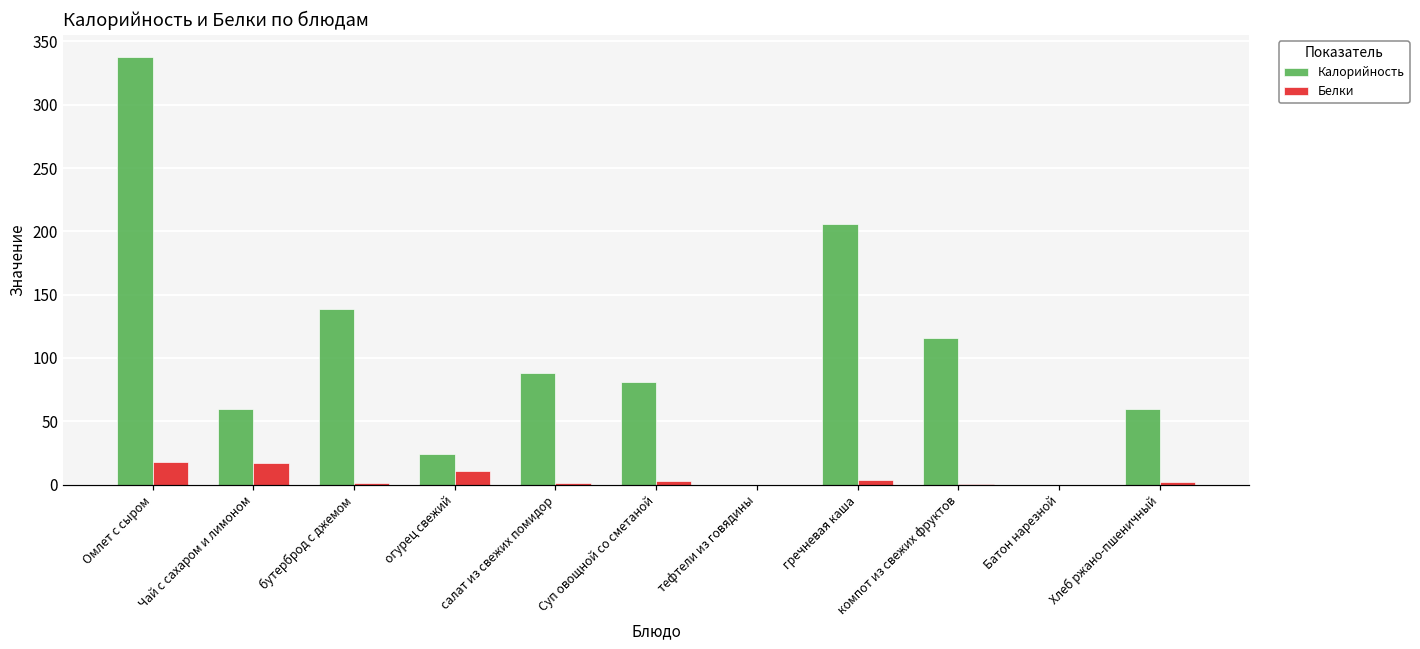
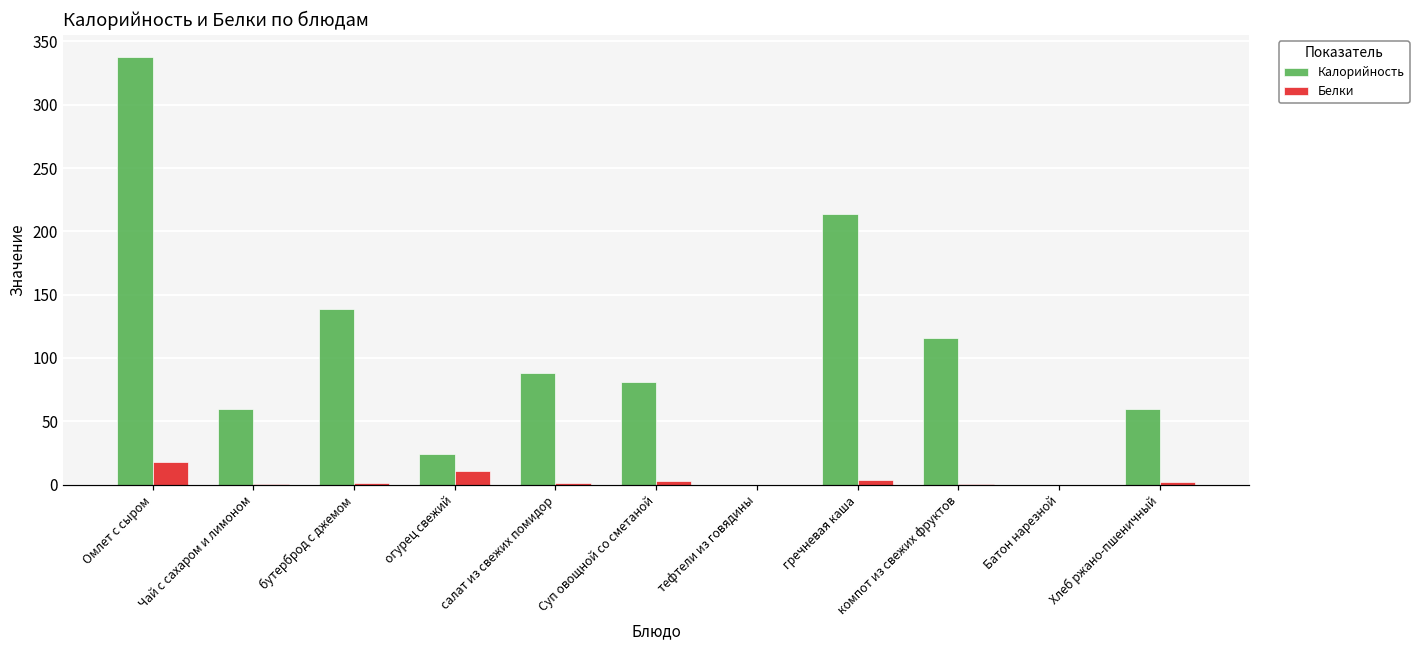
  {
    "Калорийность": {
      "Омлет с сыром": 338,
      "Чай с сахаром и лимоном": 60,
      "бутерброд с джемом": 139,
      "огурец свежий": 24,
      "салат из свежих помидор": 88,
      "Суп овощной со сметаной": 81,
      "тефтели из говядины": 0,
-     "гречневая каша": 206,
+     "гречневая каша": 214,
      "компот из свежих фруктов": 116,
      "Батон нарезной": 0,
      "Хлеб ржано-пшеничный": 60
    },
    "Белки": {
      "Омлет с сыром": 18,
-     "Чай с сахаром и лимоном": 17,
+     "Чай с сахаром и лимоном": 0,
      "огурец свежий": 11,
      "Суп овощной со сметаной": 3,
      "тефтели из говядины": 0,
      "гречневая каша": 4,
      "Батон нарезной": 0,
      "Хлеб ржано-пшеничный": 2
    }
  }
